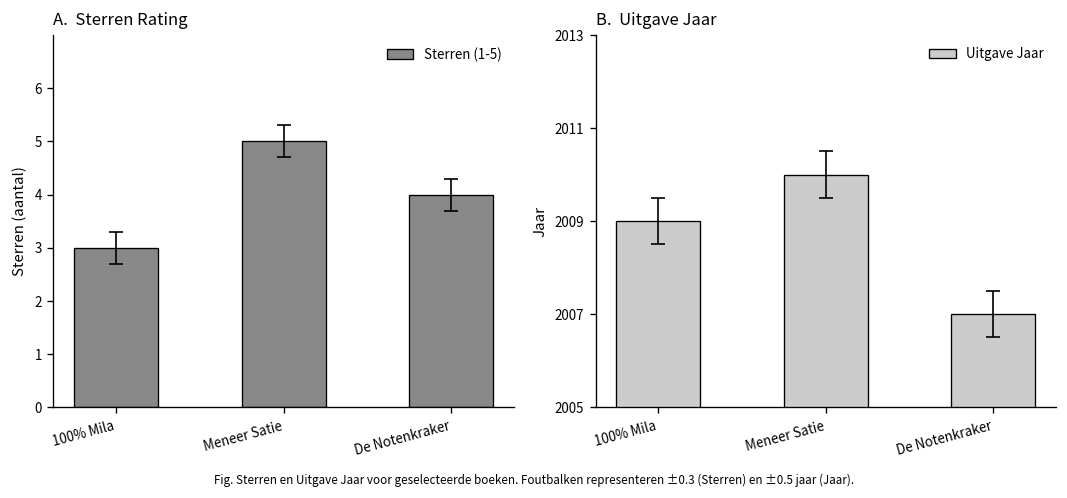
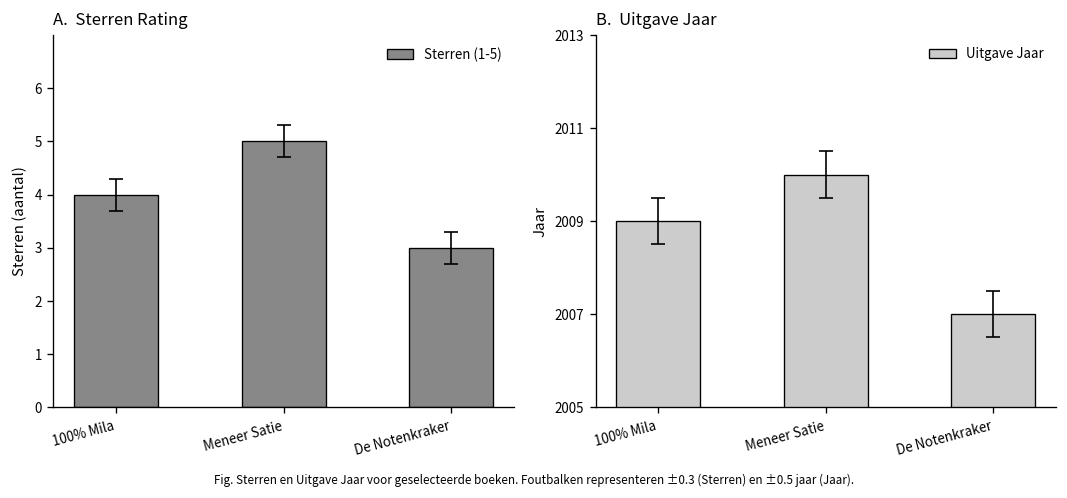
  {
    "A. Sterren Rating": {
      "Sterren (1-5)": {
-       "100% Mila": 3,
+       "100% Mila": 4,
        "Meneer Satie": 5,
-       "De Notenkraker": 4
+       "De Notenkraker": 3
      }
    },
    "B. Uitgave Jaar": {
      "Uitgave Jaar": {
        "100% Mila": 2009.0,
        "Meneer Satie": 2010.0,
        "De Notenkraker": 2007.0
      }
    }
  }
